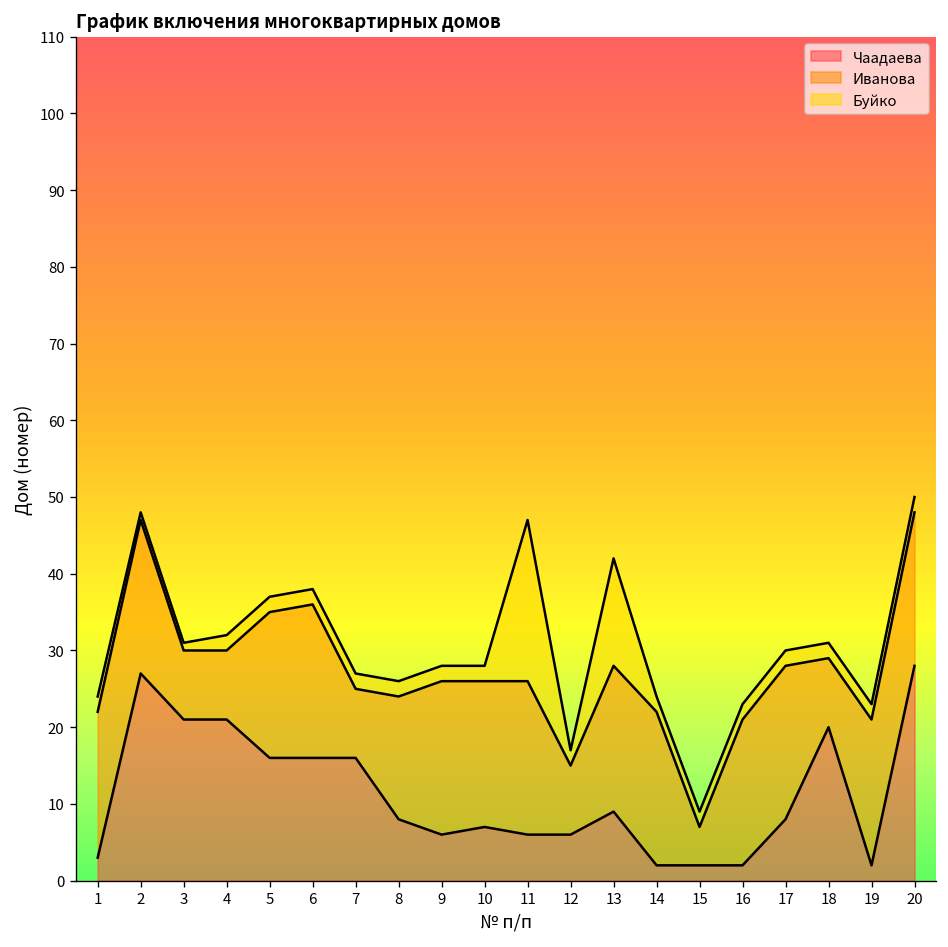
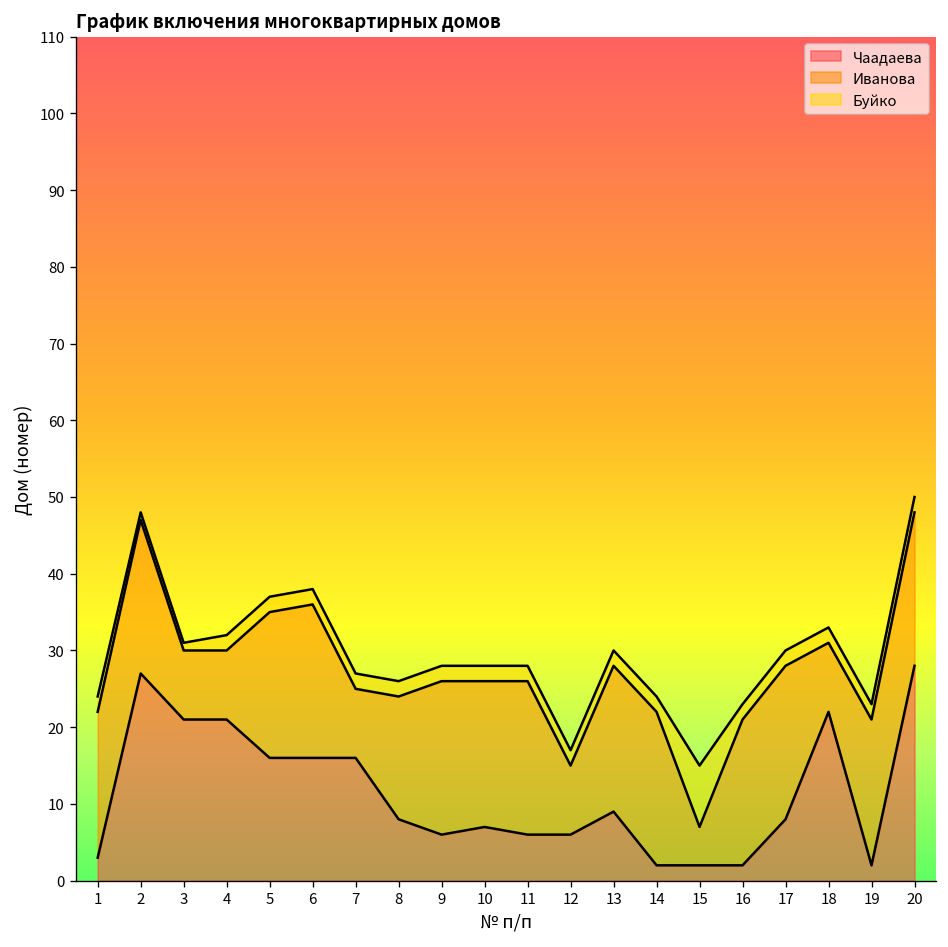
  {
    "Чаадаева": {
      "1": 3,
      "2": 27,
      "3": 21,
      "4": 21,
      "5": 16,
      "6": 16,
      "7": 16,
      "8": 8,
      "9": 6,
      "10": 7,
      "11": 6,
      "12": 6,
      "13": 9,
      "14": 2,
      "15": 2,
      "16": 2,
      "17": 8,
-     "18": 20,
+     "18": 22,
      "19": 2,
      "20": 28
    },
    "Иванова": {
      "1": 19,
      "2": 20,
      "3": 9,
      "4": 9,
      "5": 19,
      "6": 20,
      "7": 9,
      "8": 16,
      "9": 20,
      "10": 19,
      "11": 20,
      "12": 9,
      "13": 19,
      "14": 20,
      "15": 5,
      "16": 19,
      "17": 20,
      "18": 9,
      "19": 19,
      "20": 20
    },
    "Буйко": {
      "1": 2,
      "2": 1,
      "3": 1,
      "4": 2,
      "5": 2,
      "6": 2,
      "7": 2,
      "8": 2,
      "9": 2,
      "10": 2,
-     "11": 21,
+     "11": 2,
      "12": 2,
-     "13": 14,
+     "13": 2,
      "14": 2,
-     "15": 2,
+     "15": 8,
      "16": 2,
      "17": 2,
      "18": 2,
      "19": 2,
      "20": 2
    }
  }
